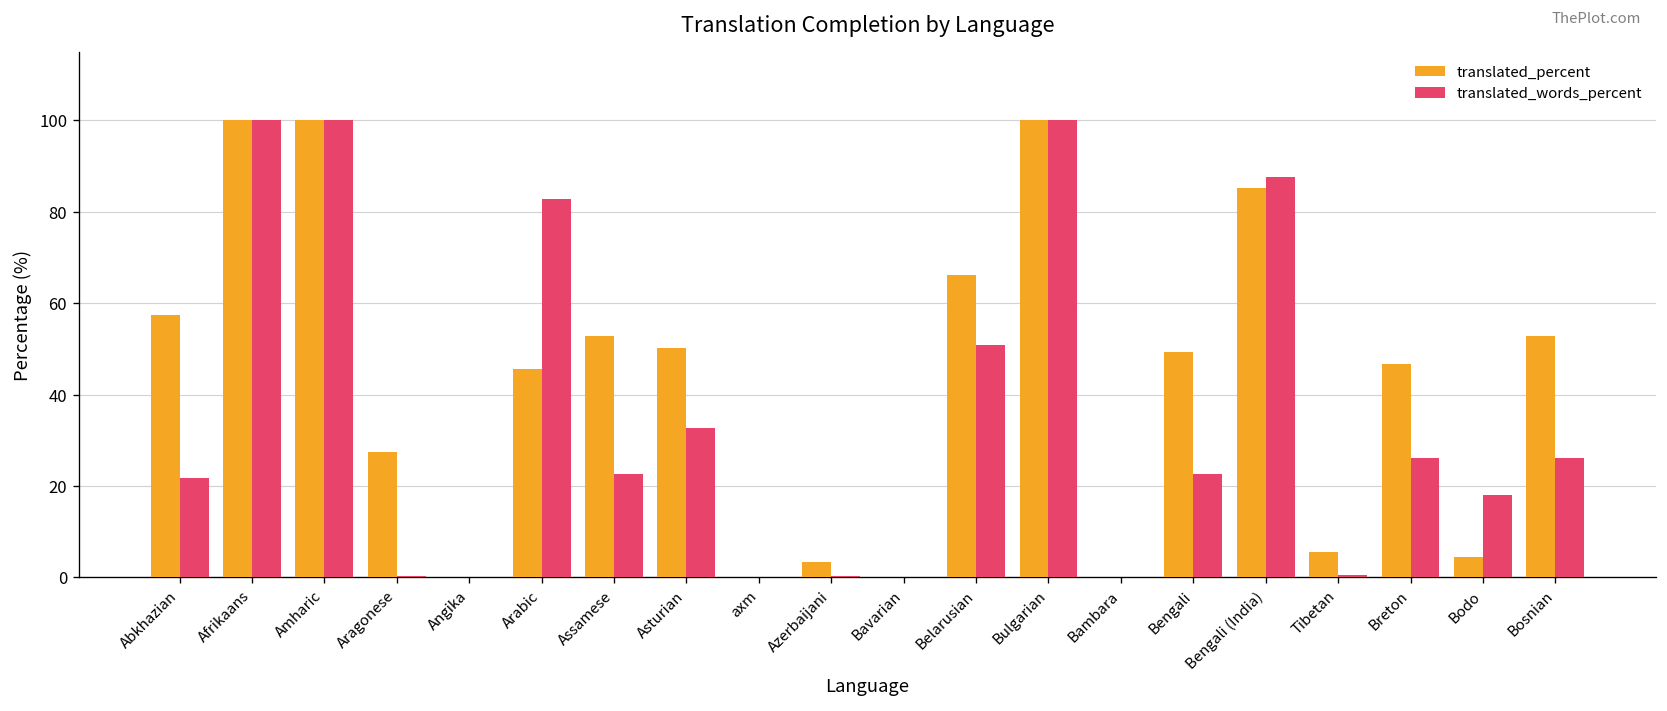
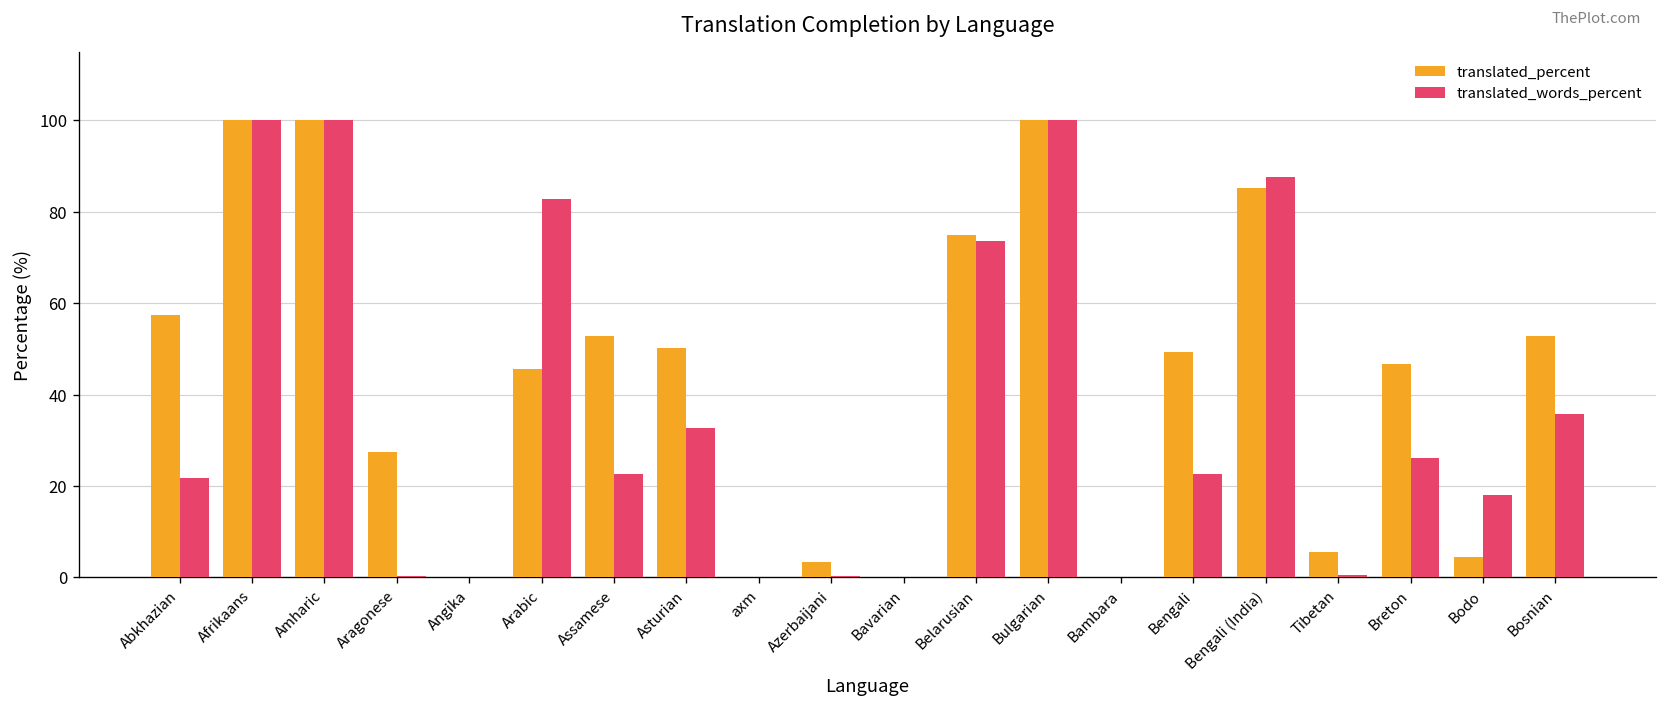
  {
    "translated_percent": {
      "Abkhazian": 57,
      "Afrikaans": 100,
      "Amharic": 100,
      "Aragonese": 28,
      "Angika": 0,
      "Arabic": 46,
      "Assamese": 53,
      "Asturian": 50,
      "axm": 0,
      "Azerbaijani": 3,
      "Bavarian": 0,
-     "Belarusian": 66,
+     "Belarusian": 75,
      "Bulgarian": 100,
      "Bambara": 0,
      "Bengali": 49,
      "Bengali (India)": 85,
      "Tibetan": 6,
      "Breton": 47,
      "Bodo": 4,
      "Bosnian": 53
    },
    "translated_words_percent": {
      "Abkhazian": 22,
      "Afrikaans": 100,
      "Amharic": 100,
      "Angika": 0,
      "Arabic": 83,
      "Assamese": 23,
      "Asturian": 33,
      "axm": 0,
      "Bavarian": 0,
-     "Belarusian": 51,
+     "Belarusian": 74,
      "Bulgarian": 100,
      "Bambara": 0,
      "Bengali": 23,
      "Bengali (India)": 88,
      "Breton": 26,
      "Bodo": 18,
-     "Bosnian": 26
+     "Bosnian": 36
    }
  }
